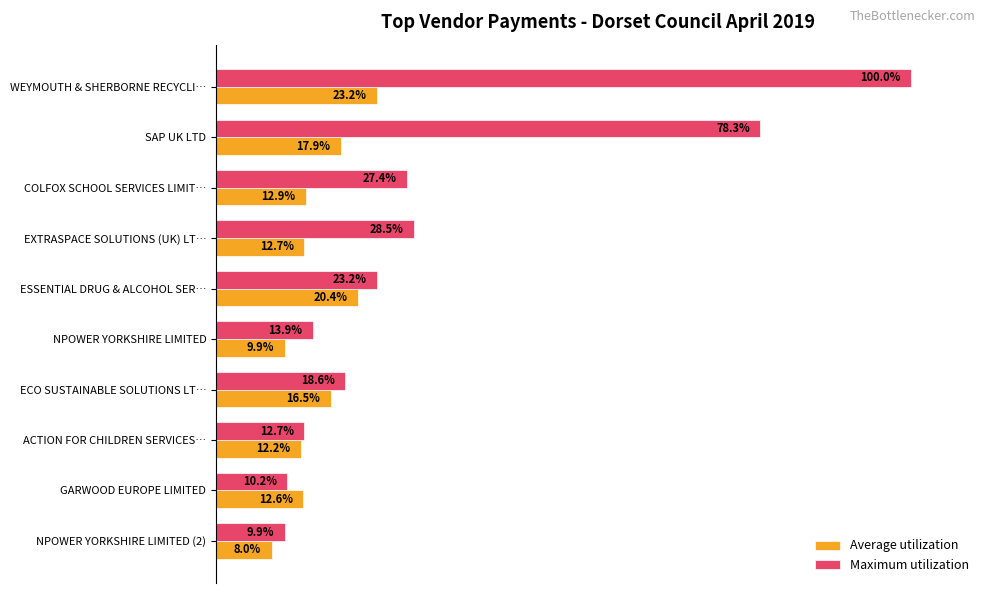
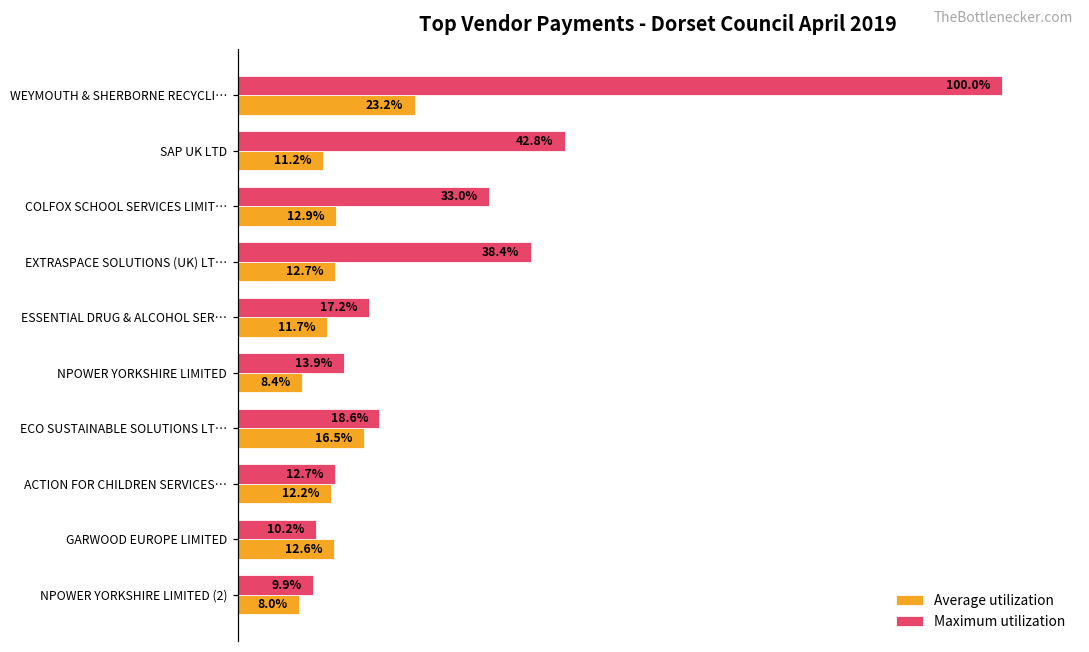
  {
    "Average utilization": {
      "WEYMOUTH & SHERBORNE RECYCLI…": "23.2%",
-     "SAP UK LTD": "17.9%",
+     "SAP UK LTD": "11.2%",
      "COLFOX SCHOOL SERVICES LIMIT…": "12.9%",
      "EXTRASPACE SOLUTIONS (UK) LT…": "12.7%",
-     "ESSENTIAL DRUG & ALCOHOL SER…": "20.4%",
-     "NPOWER YORKSHIRE LIMITED": "9.9%",
+     "ESSENTIAL DRUG & ALCOHOL SER…": "11.7%",
+     "NPOWER YORKSHIRE LIMITED": "8.4%",
      "ECO SUSTAINABLE SOLUTIONS LT…": "16.5%",
      "ACTION FOR CHILDREN SERVICES…": "12.2%",
      "GARWOOD EUROPE LIMITED": "12.6%",
      "NPOWER YORKSHIRE LIMITED (2)": "8.0%"
    },
    "Maximum utilization": {
      "WEYMOUTH & SHERBORNE RECYCLI…": "100.0%",
-     "SAP UK LTD": "78.3%",
-     "COLFOX SCHOOL SERVICES LIMIT…": "27.4%",
-     "EXTRASPACE SOLUTIONS (UK) LT…": "28.5%",
-     "ESSENTIAL DRUG & ALCOHOL SER…": "23.2%",
+     "SAP UK LTD": "42.8%",
+     "COLFOX SCHOOL SERVICES LIMIT…": "33.0%",
+     "EXTRASPACE SOLUTIONS (UK) LT…": "38.4%",
+     "ESSENTIAL DRUG & ALCOHOL SER…": "17.2%",
      "NPOWER YORKSHIRE LIMITED": "13.9%",
      "ECO SUSTAINABLE SOLUTIONS LT…": "18.6%",
      "ACTION FOR CHILDREN SERVICES…": "12.7%",
      "GARWOOD EUROPE LIMITED": "10.2%",
      "NPOWER YORKSHIRE LIMITED (2)": "9.9%"
    }
  }
